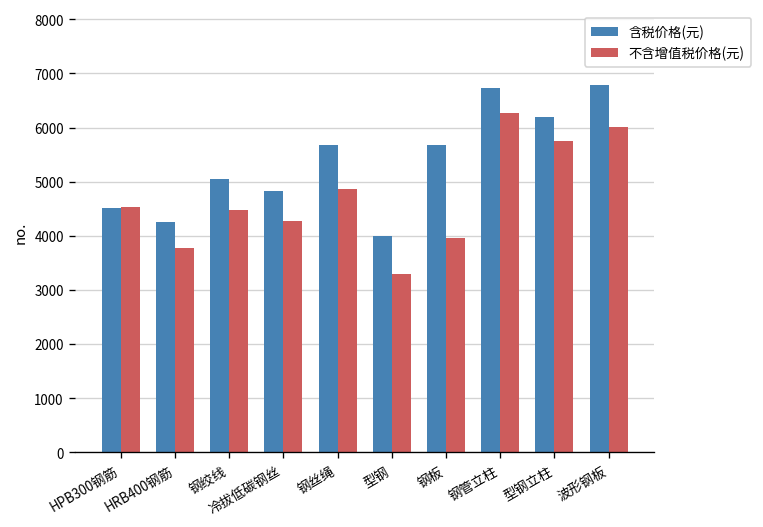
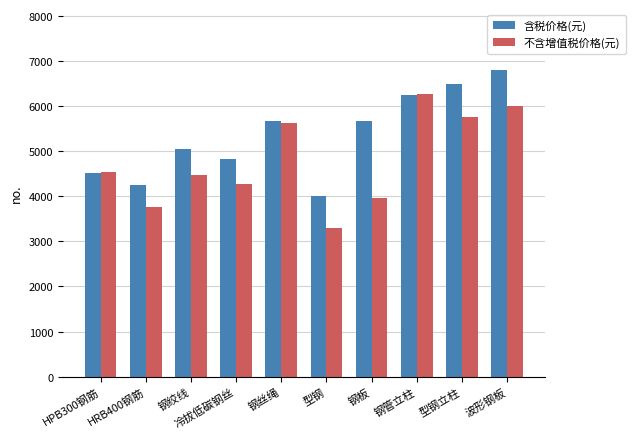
  {
    "含税价格(元)": {
      "HPB300钢筋": 4500,
      "HRB400钢筋": 4300,
      "钢绞线": 5100,
      "冷拔低碳钢丝": 4800,
      "钢丝绳": 5700,
      "型钢": 4000,
      "钢板": 5700,
-     "钢管立柱": 6700,
-     "型钢立柱": 6200,
+     "钢管立柱": 6200,
+     "型钢立柱": 6500,
      "波形钢板": 6800
    },
    "不含增值税价格(元)": {
      "HPB300钢筋": 4500,
      "HRB400钢筋": 3800,
      "钢绞线": 4500,
      "冷拔低碳钢丝": 4300,
-     "钢丝绳": 4900,
+     "钢丝绳": 5600,
      "型钢": 3300,
      "钢板": 4000,
      "钢管立柱": 6300,
      "型钢立柱": 5700,
      "波形钢板": 6000
    }
  }
